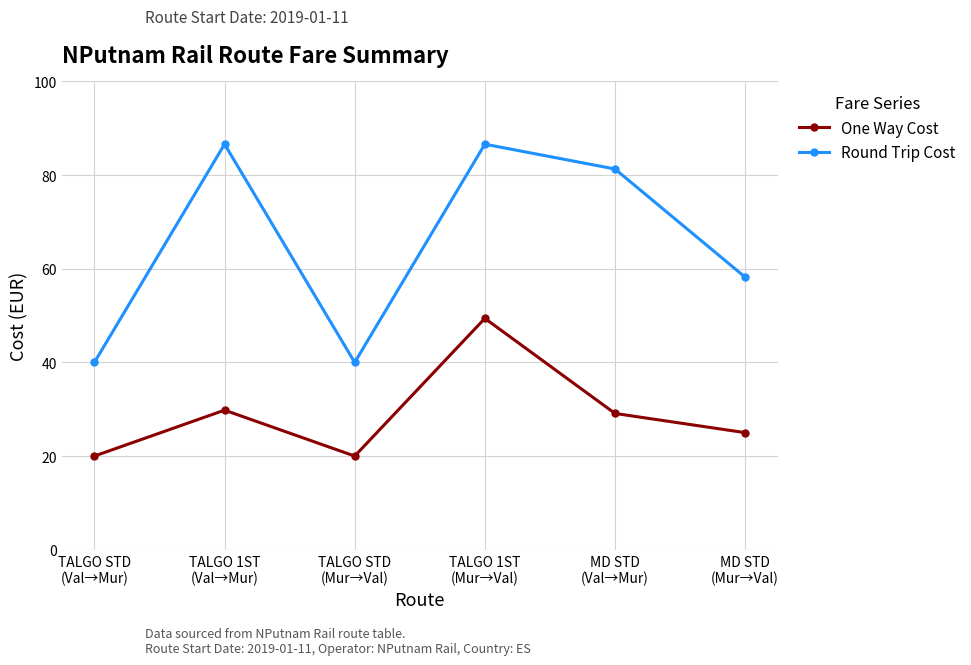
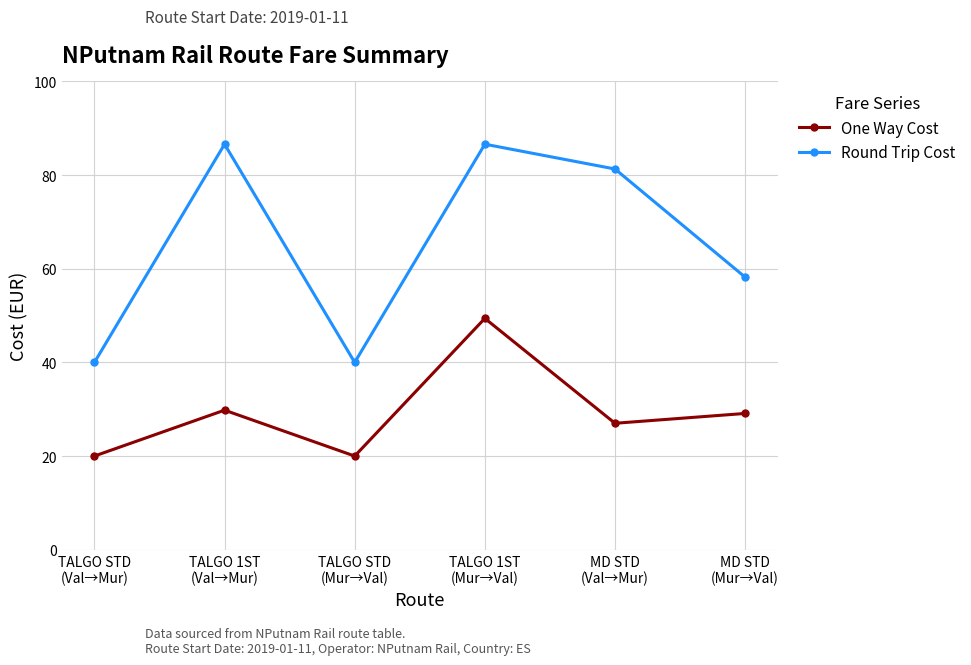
  {
    "One Way Cost": {
      "TALGO STD (Val→Mur)": 20,
      "TALGO 1ST (Val→Mur)": 30,
      "TALGO STD (Mur→Val)": 20,
      "TALGO 1ST (Mur→Val)": 49,
-     "MD STD (Val→Mur)": 29,
-     "MD STD (Mur→Val)": 25
+     "MD STD (Val→Mur)": 27,
+     "MD STD (Mur→Val)": 29
    },
    "Round Trip Cost": {
      "TALGO STD (Val→Mur)": 40,
      "TALGO 1ST (Val→Mur)": 87,
      "TALGO STD (Mur→Val)": 40,
      "TALGO 1ST (Mur→Val)": 87,
      "MD STD (Val→Mur)": 81,
      "MD STD (Mur→Val)": 58
    }
  }
